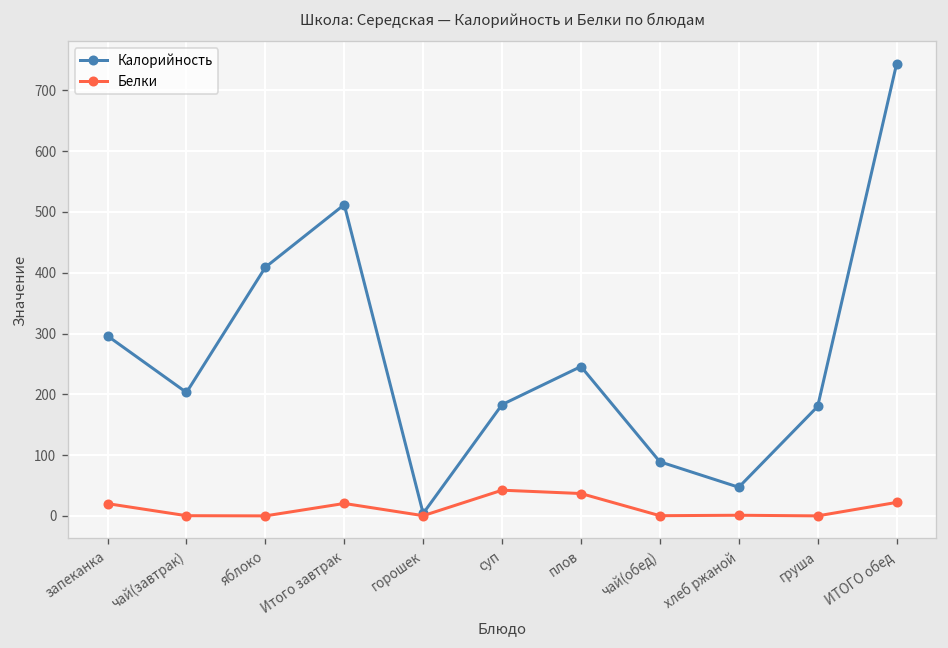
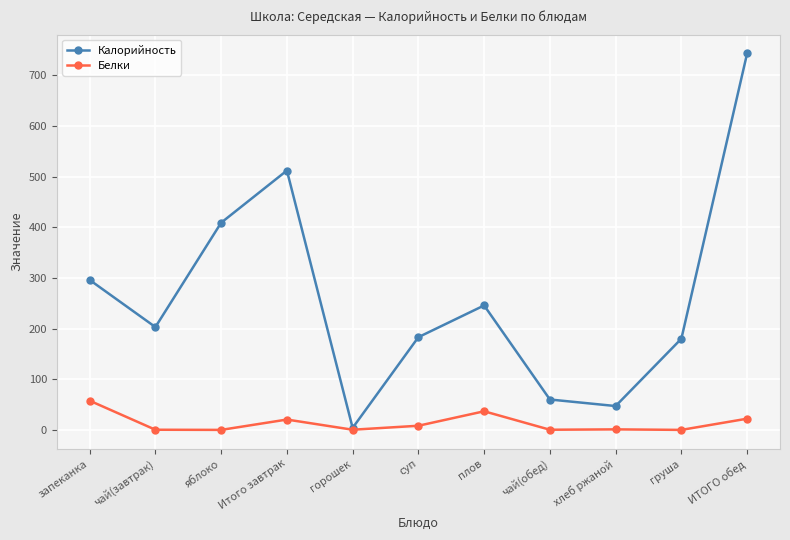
  {
    "Калорийность": {
      "запеканка": 300,
      "чай(завтрак)": 200,
      "яблоко": 410,
      "Итого завтрак": 510,
      "суп": 180,
      "плов": 250,
-     "чай(обед)": 90,
+     "чай(обед)": 60,
      "хлеб ржаной": 50,
      "груша": 180,
      "ИТОГО обед": 740
    },
    "Белки": {
-     "запеканка": 20,
+     "запеканка": 60,
      "чай(завтрак)": 0,
      "яблоко": 0,
      "Итого завтрак": 20,
-     "суп": 40,
+     "суп": 10,
      "плов": 40,
      "чай(обед)": 0,
      "хлеб ржаной": 0,
      "груша": 0,
      "ИТОГО обед": 20
    }
  }
